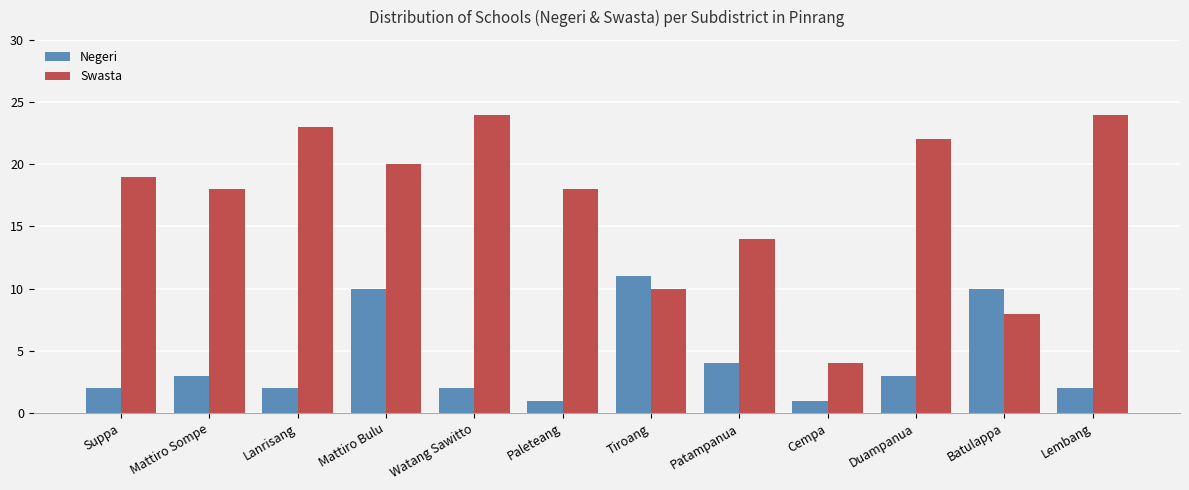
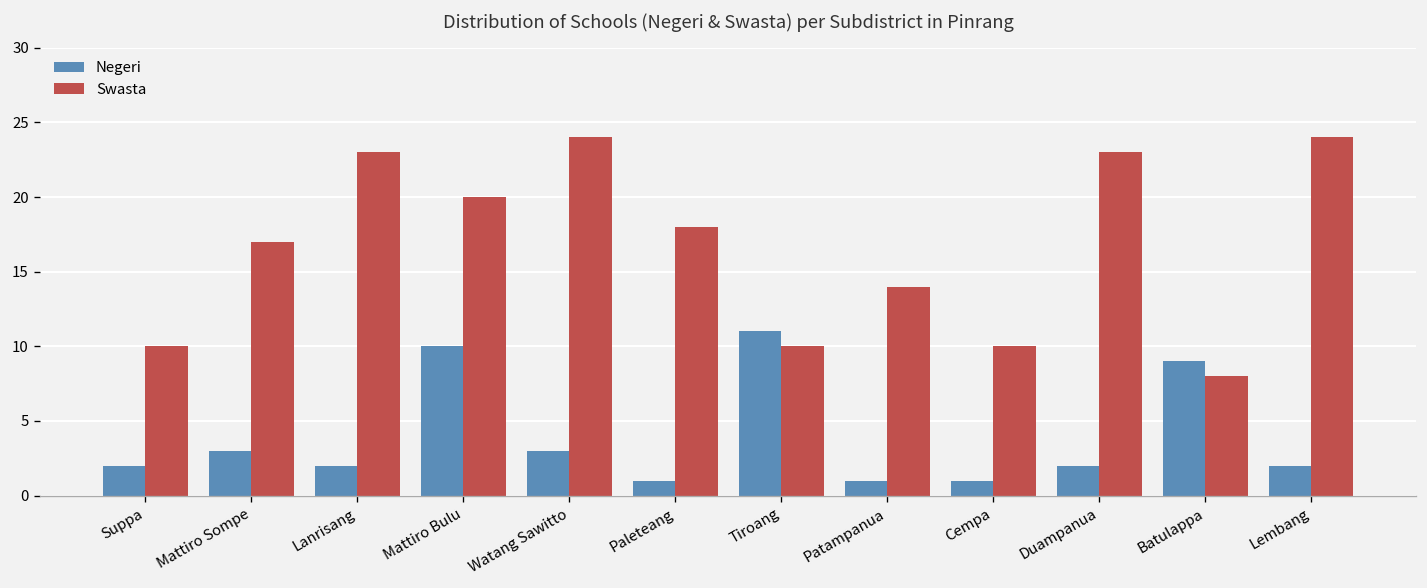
  {
    "Negeri": {
      "Suppa": 2,
      "Mattiro Sompe": 3,
      "Lanrisang": 2,
      "Mattiro Bulu": 10,
-     "Watang Sawitto": 2,
+     "Watang Sawitto": 3,
      "Paleteang": 1,
      "Tiroang": 11,
-     "Patampanua": 4,
+     "Patampanua": 1,
      "Cempa": 1,
-     "Duampanua": 3,
-     "Batulappa": 10,
+     "Duampanua": 2,
+     "Batulappa": 9,
      "Lembang": 2
    },
    "Swasta": {
-     "Suppa": 19,
-     "Mattiro Sompe": 18,
+     "Suppa": 10,
+     "Mattiro Sompe": 17,
      "Lanrisang": 23,
      "Mattiro Bulu": 20,
      "Watang Sawitto": 24,
      "Paleteang": 18,
      "Tiroang": 10,
      "Patampanua": 14,
-     "Cempa": 4,
-     "Duampanua": 22,
+     "Cempa": 10,
+     "Duampanua": 23,
      "Batulappa": 8,
      "Lembang": 24
    }
  }
